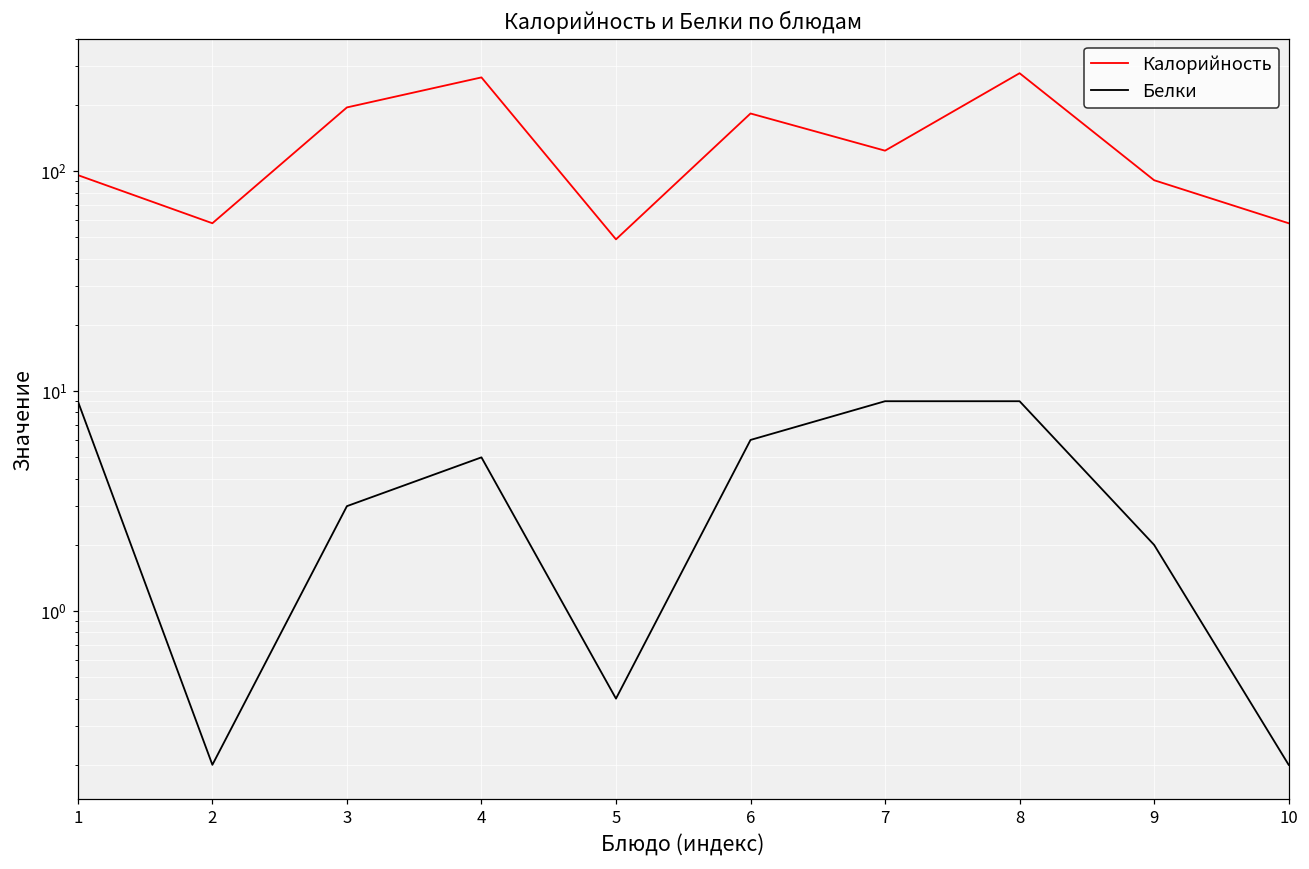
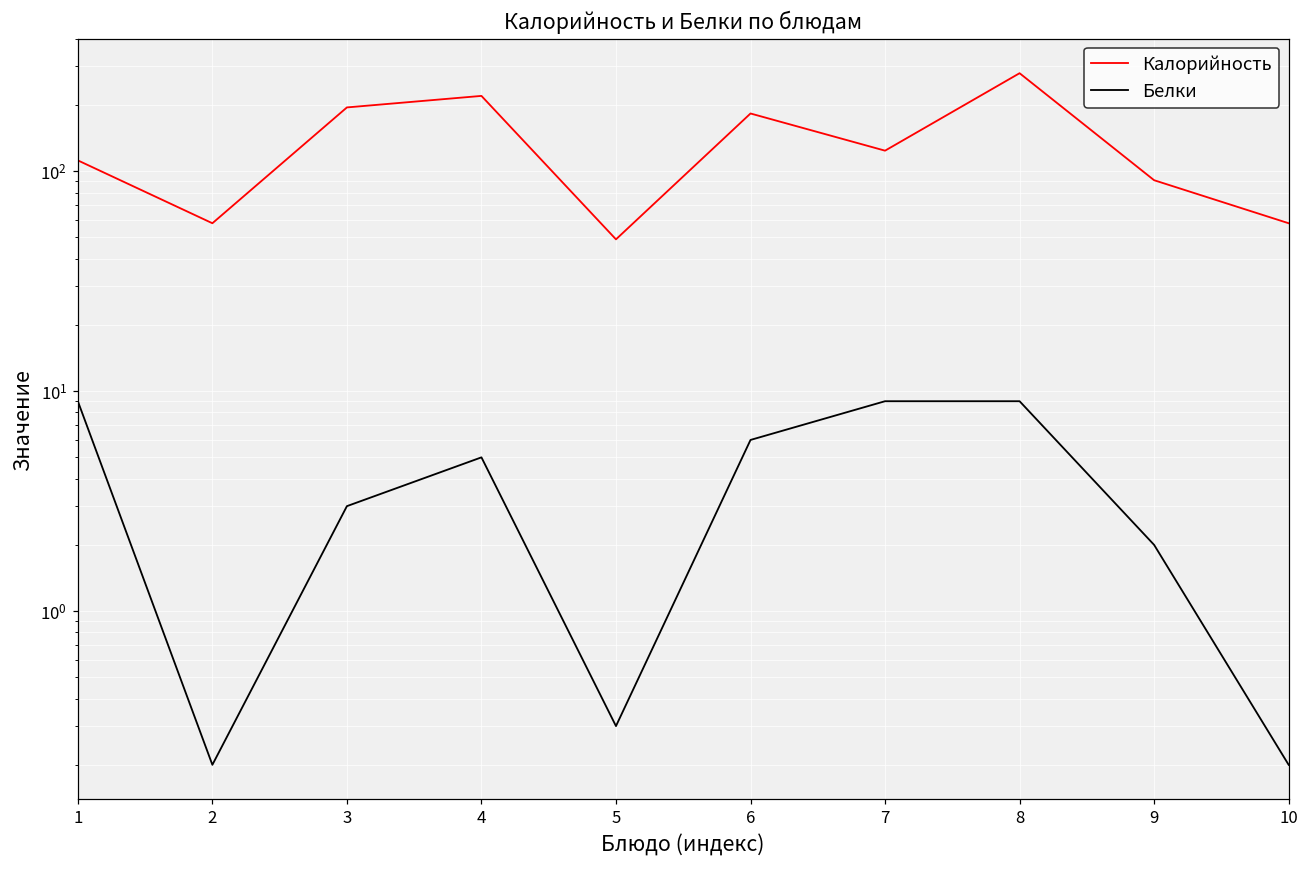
  {
    "Калорийность": {
-     "1": 100,
+     "1": 110,
      "2": 58,
      "3": 200,
-     "4": 270,
+     "4": 220,
      "5": 49,
      "6": 180,
      "7": 120,
      "8": 280,
      "9": 90,
      "10": 58
    },
    "Белки": {
      "1": 9,
      "2": 0.2,
      "3": 3.0,
      "4": 5.0,
-     "5": 0.4,
+     "5": 0.3,
      "6": 6.0,
      "7": 9,
      "8": 9,
      "9": 2.0,
      "10": 0.2
    }
  }
